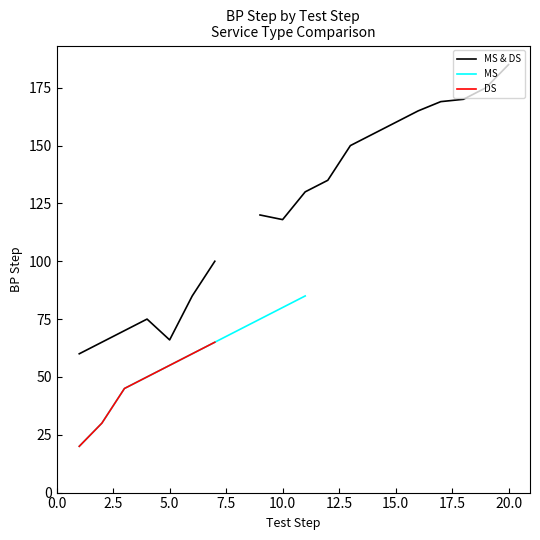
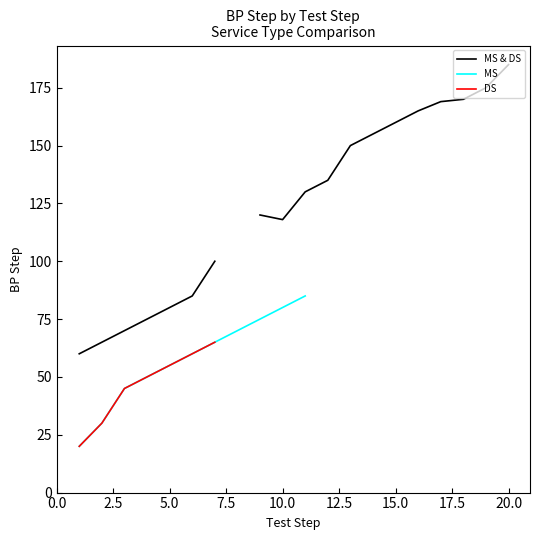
  {
    "MS & DS": {
-     "5.0": 66,
+     "5.0": 80,
      "10.0": 118,
      "15.0": 160
    },
    "MS": {
      "10.0": 80
    }
  }
